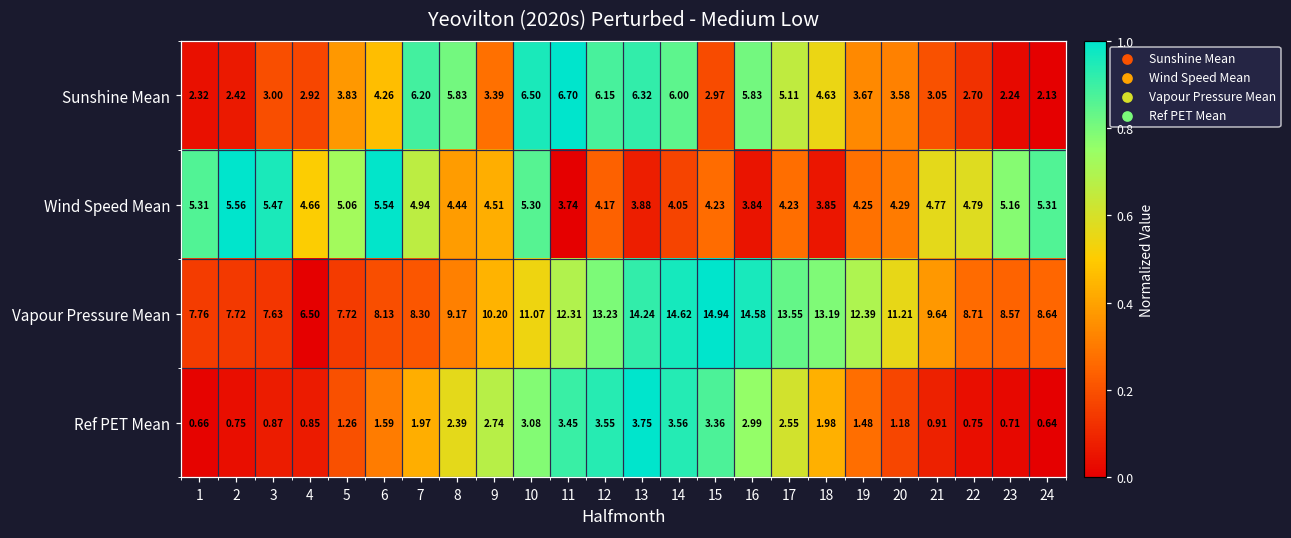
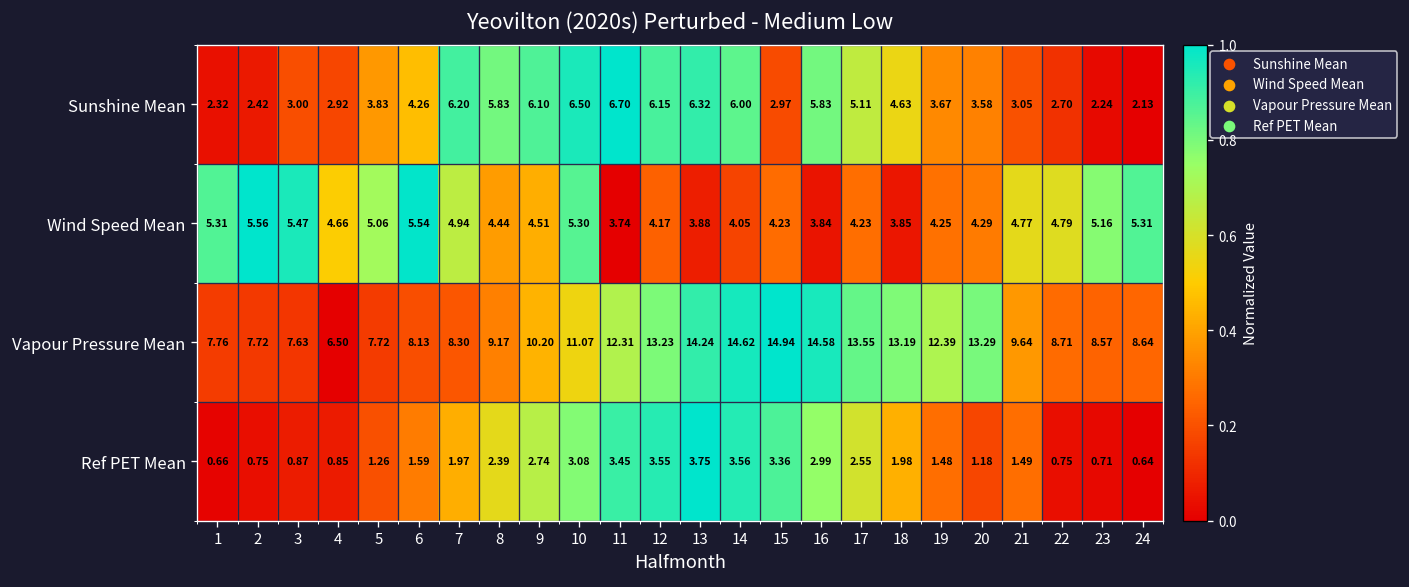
  {
    "Sunshine Mean": {
      "1": 2.32,
      "2": 2.42,
      "3": 3.00,
      "4": 2.92,
      "5": 3.83,
      "6": 4.26,
      "7": 6.20,
      "8": 5.83,
-     "9": 3.39,
+     "9": 6.10,
      "10": 6.50,
      "11": 6.70,
      "12": 6.15,
      "13": 6.32,
      "14": 6.00,
      "15": 2.97,
      "16": 5.83,
      "17": 5.11,
      "18": 4.63,
      "19": 3.67,
      "20": 3.58,
      "21": 3.05,
      "22": 2.70,
      "23": 2.24,
      "24": 2.13
    },
    "Wind Speed Mean": {
      "1": 5.31,
      "2": 5.56,
      "3": 5.47,
      "4": 4.66,
      "5": 5.06,
      "6": 5.54,
      "7": 4.94,
      "8": 4.44,
      "9": 4.51,
      "10": 5.30,
      "11": 3.74,
      "12": 4.17,
      "13": 3.88,
      "14": 4.05,
      "15": 4.23,
      "16": 3.84,
      "17": 4.23,
      "18": 3.85,
      "19": 4.25,
      "20": 4.29,
      "21": 4.77,
      "22": 4.79,
      "23": 5.16,
      "24": 5.31
    },
    "Vapour Pressure Mean": {
      "1": 7.76,
      "2": 7.72,
      "3": 7.63,
      "4": 6.50,
      "5": 7.72,
      "6": 8.13,
      "7": 8.30,
      "8": 9.17,
      "9": 10.20,
      "10": 11.07,
      "11": 12.31,
      "12": 13.23,
      "13": 14.24,
      "14": 14.62,
      "15": 14.94,
      "16": 14.58,
      "17": 13.55,
      "18": 13.19,
      "19": 12.39,
-     "20": 11.21,
+     "20": 13.29,
      "21": 9.64,
      "22": 8.71,
      "23": 8.57,
      "24": 8.64
    },
    "Ref PET Mean": {
      "1": 0.66,
      "2": 0.75,
      "3": 0.87,
      "4": 0.85,
      "5": 1.26,
      "6": 1.59,
      "7": 1.97,
      "8": 2.39,
      "9": 2.74,
      "10": 3.08,
      "11": 3.45,
      "12": 3.55,
      "13": 3.75,
      "14": 3.56,
      "15": 3.36,
      "16": 2.99,
      "17": 2.55,
      "18": 1.98,
      "19": 1.48,
      "20": 1.18,
-     "21": 0.91,
+     "21": 1.49,
      "22": 0.75,
      "23": 0.71,
      "24": 0.64
    }
  }
